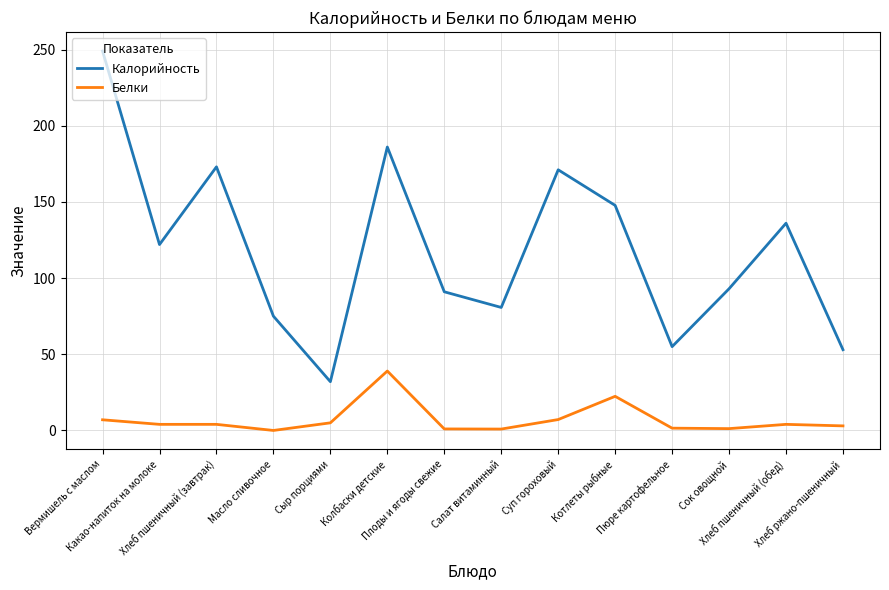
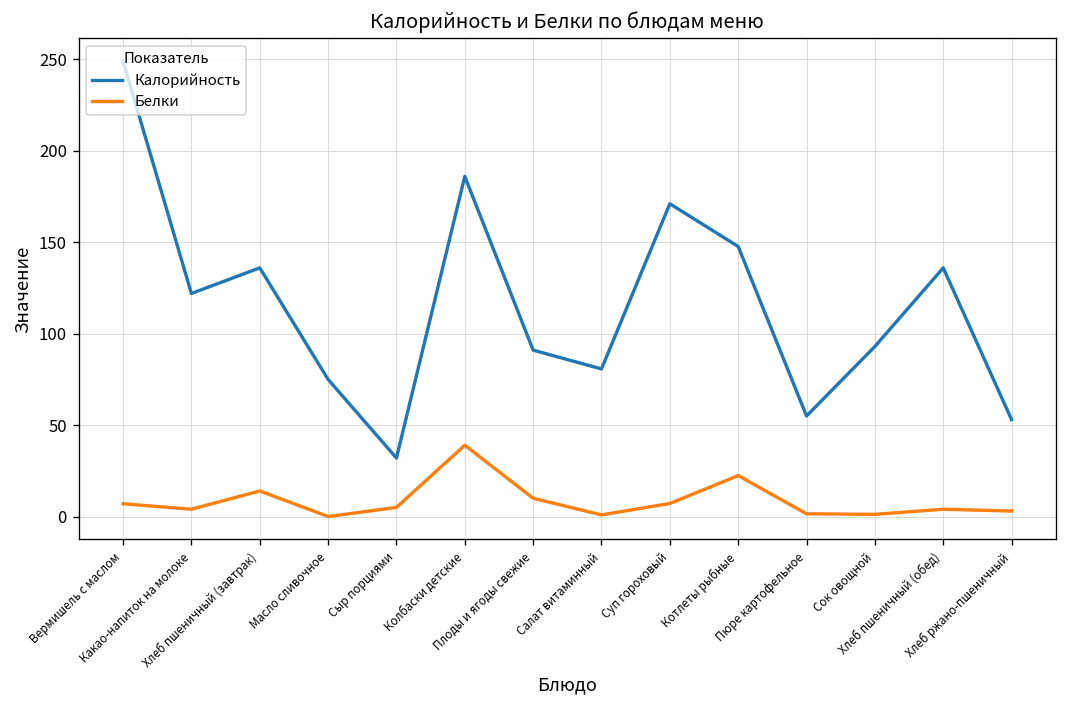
  {
    "Калорийность": {
      "Какао-напиток на молоке": 122,
-     "Хлеб пшеничный (завтрак)": 173,
+     "Хлеб пшеничный (завтрак)": 136,
      "Масло сливочное": 75,
      "Сыр порциями": 32,
      "Колбаски детские": 186,
      "Плоды и ягоды свежие": 91,
      "Салат витаминный": 81,
      "Суп гороховый": 171,
      "Котлеты рыбные": 148,
      "Пюре картофельное": 55,
      "Сок овощной": 93,
      "Хлеб пшеничный (обед)": 136,
      "Хлеб ржано-пшеничный": 53
    },
    "Белки": {
      "Вермишель с маслом": 7,
      "Какао-напиток на молоке": 4,
-     "Хлеб пшеничный (завтрак)": 4,
+     "Хлеб пшеничный (завтрак)": 14,
      "Масло сливочное": 0,
      "Сыр порциями": 5,
      "Колбаски детские": 39,
-     "Плоды и ягоды свежие": 1,
+     "Плоды и ягоды свежие": 10,
      "Салат витаминный": 1,
      "Суп гороховый": 7,
      "Котлеты рыбные": 22,
      "Пюре картофельное": 2,
      "Сок овощной": 1,
      "Хлеб пшеничный (обед)": 4,
      "Хлеб ржано-пшеничный": 3
    }
  }
